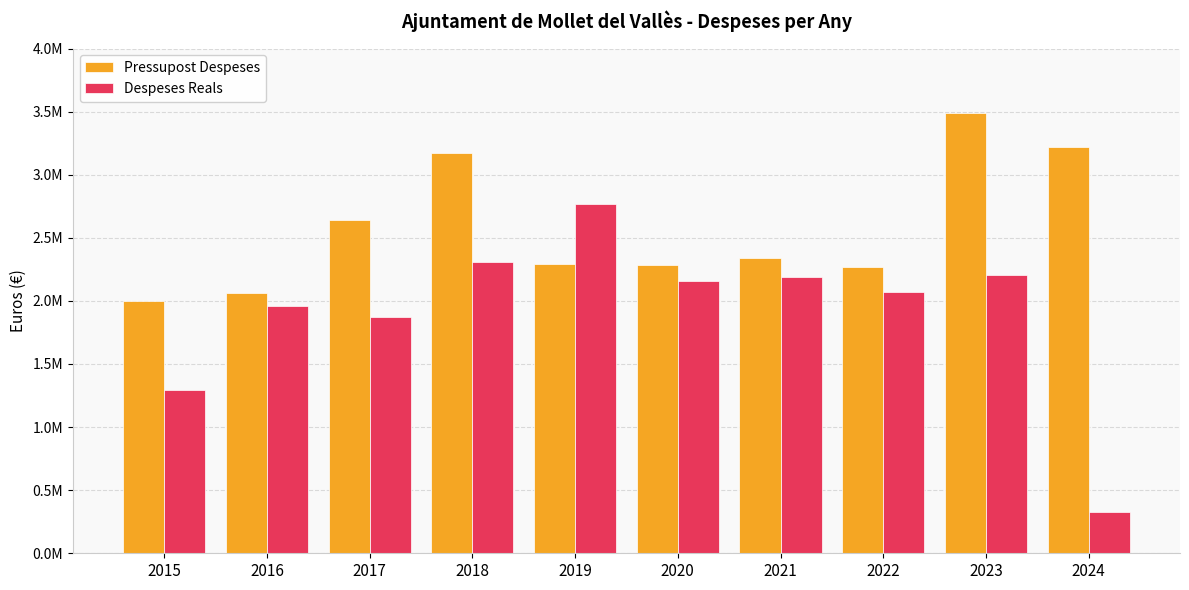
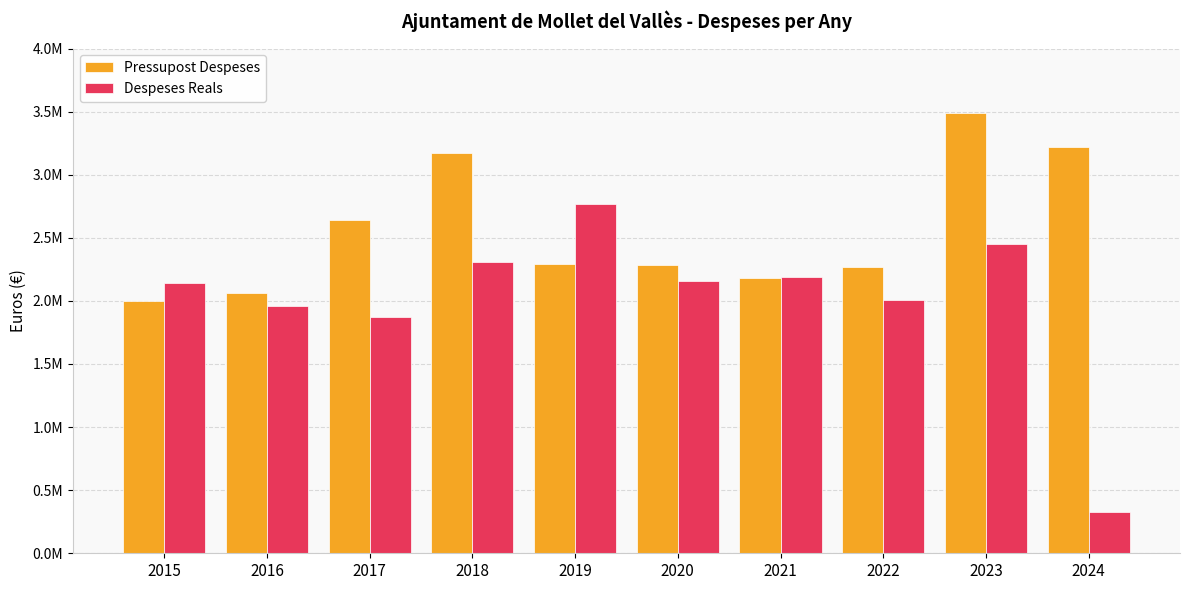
  {
    "Pressupost Despeses": {
      "2015": 2000000,
      "2016": 2060000,
      "2017": 2640000,
      "2018": 3170000,
      "2019": 2290000,
      "2020": 2290000,
-     "2021": 2340000,
+     "2021": 2180000,
      "2022": 2270000,
      "2023": 3490000,
      "2024": 3220000
    },
    "Despeses Reals": {
-     "2015": 1300000,
+     "2015": 2140000,
      "2016": 1960000,
      "2017": 1870000,
      "2018": 2310000,
      "2019": 2770000,
      "2020": 2150000,
      "2021": 2190000,
-     "2022": 2070000,
-     "2023": 2210000,
+     "2022": 2010000,
+     "2023": 2450000,
      "2024": 330000
    }
  }
